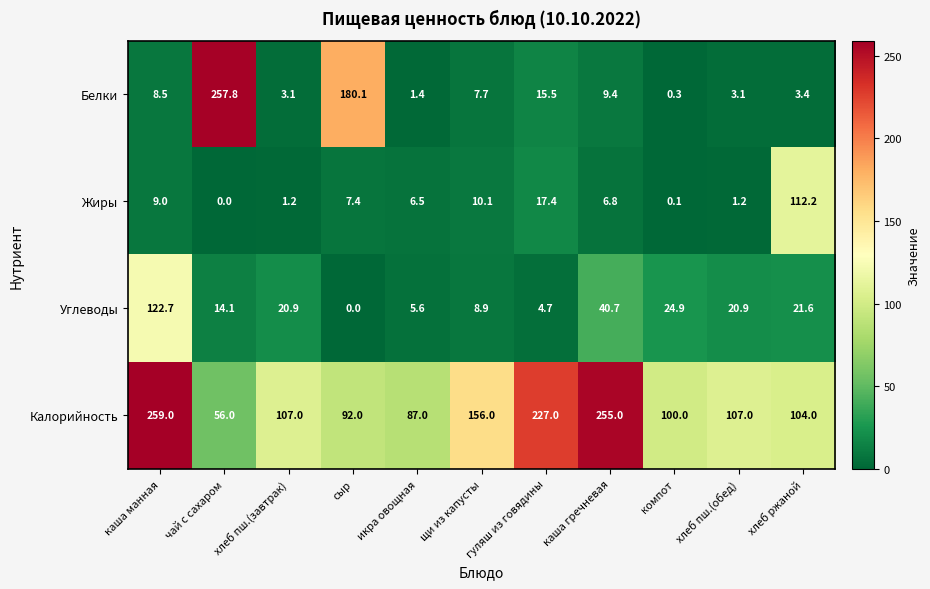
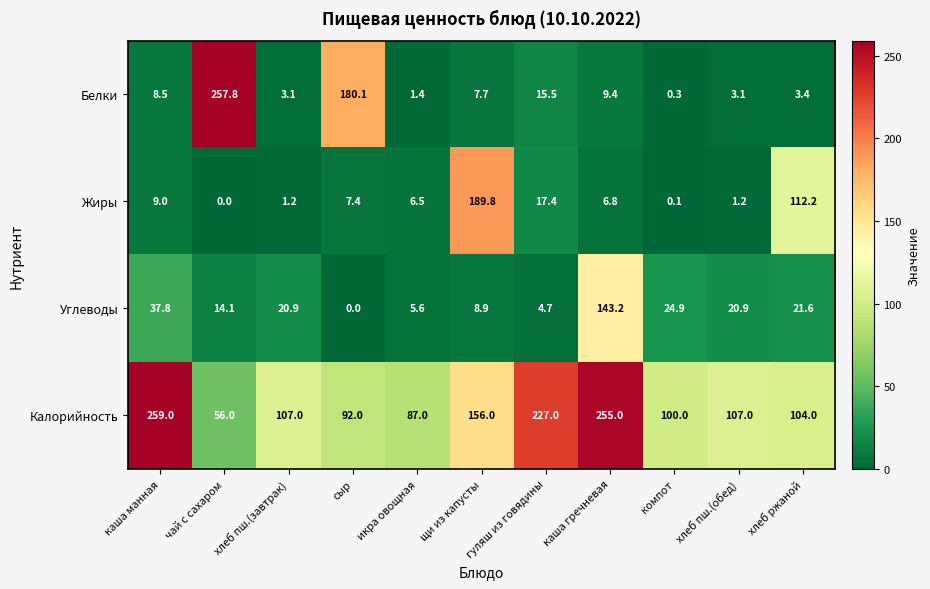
  {
    "Белки": {
      "каша манная": 8.5,
      "чай с сахаром": 257.8,
      "хлеб пш.(завтрак)": 3.1,
      "сыр": 180.1,
      "икра овощная": 1.4,
      "щи из капусты": 7.7,
      "гуляш из говядины": 15.5,
      "каша гречневая": 9.4,
      "компот": 0.3,
      "хлеб пш.(обед)": 3.1,
      "хлеб ржаной": 3.4
    },
    "Жиры": {
      "каша манная": 9.0,
      "чай с сахаром": 0.0,
      "хлеб пш.(завтрак)": 1.2,
      "сыр": 7.4,
      "икра овощная": 6.5,
-     "щи из капусты": 10.1,
+     "щи из капусты": 189.8,
      "гуляш из говядины": 17.4,
      "каша гречневая": 6.8,
      "компот": 0.1,
      "хлеб пш.(обед)": 1.2,
      "хлеб ржаной": 112.2
    },
    "Углеводы": {
-     "каша манная": 122.7,
+     "каша манная": 37.8,
      "чай с сахаром": 14.1,
      "хлеб пш.(завтрак)": 20.9,
      "сыр": 0.0,
      "икра овощная": 5.6,
      "щи из капусты": 8.9,
      "гуляш из говядины": 4.7,
-     "каша гречневая": 40.7,
+     "каша гречневая": 143.2,
      "компот": 24.9,
      "хлеб пш.(обед)": 20.9,
      "хлеб ржаной": 21.6
    },
    "Калорийность": {
      "каша манная": 259.0,
      "чай с сахаром": 56.0,
      "хлеб пш.(завтрак)": 107.0,
      "сыр": 92.0,
      "икра овощная": 87.0,
      "щи из капусты": 156.0,
      "гуляш из говядины": 227.0,
      "каша гречневая": 255.0,
      "компот": 100.0,
      "хлеб пш.(обед)": 107.0,
      "хлеб ржаной": 104.0
    }
  }
